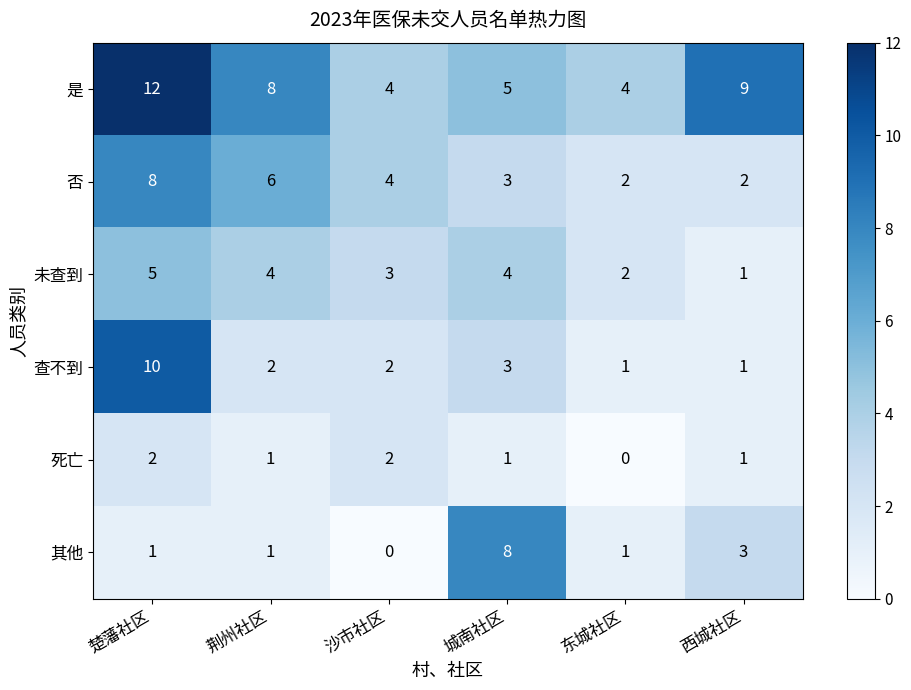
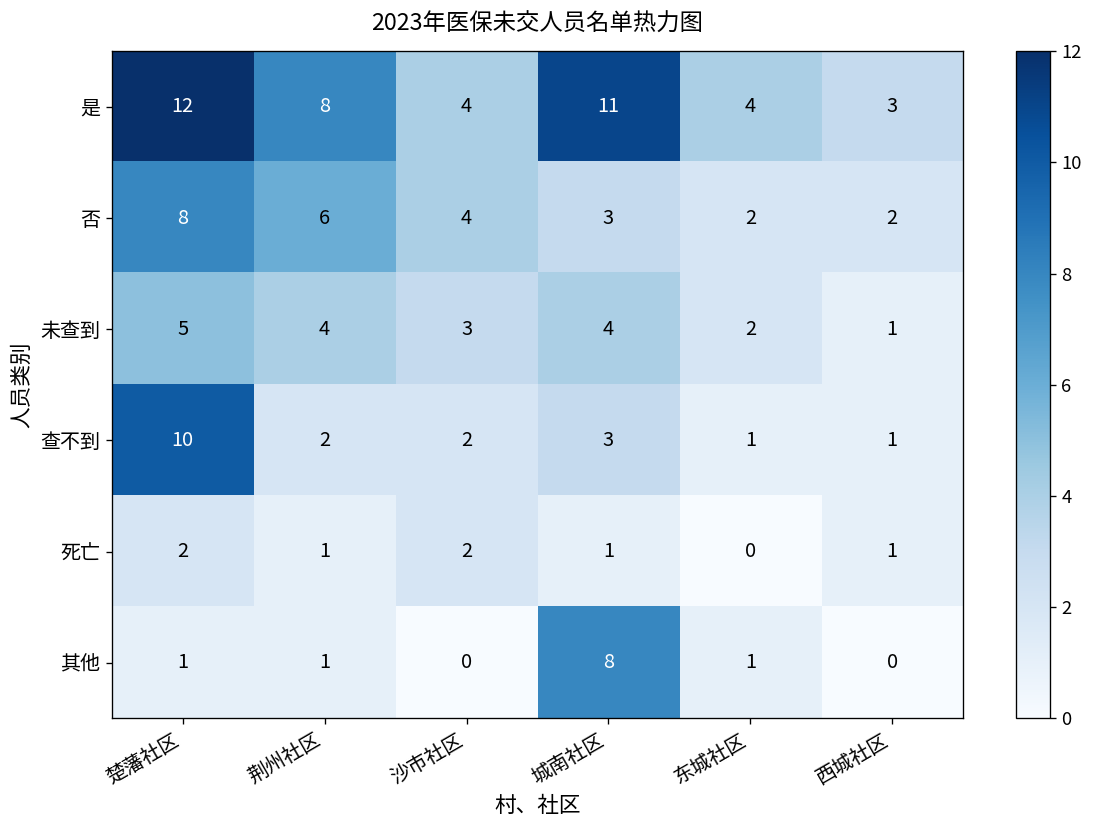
  {
    "是": {
      "楚藩社区": 12,
      "荆州社区": 8,
      "沙市社区": 4,
-     "城南社区": 5,
+     "城南社区": 11,
      "东城社区": 4,
-     "西城社区": 9
+     "西城社区": 3
    },
    "否": {
      "楚藩社区": 8,
      "荆州社区": 6,
      "沙市社区": 4,
      "城南社区": 3,
      "东城社区": 2,
      "西城社区": 2
    },
    "未查到": {
      "楚藩社区": 5,
      "荆州社区": 4,
      "沙市社区": 3,
      "城南社区": 4,
      "东城社区": 2,
      "西城社区": 1
    },
    "查不到": {
      "楚藩社区": 10,
      "荆州社区": 2,
      "沙市社区": 2,
      "城南社区": 3,
      "东城社区": 1,
      "西城社区": 1
    },
    "死亡": {
      "楚藩社区": 2,
      "荆州社区": 1,
      "沙市社区": 2,
      "城南社区": 1,
      "东城社区": 0,
      "西城社区": 1
    },
    "其他": {
      "楚藩社区": 1,
      "荆州社区": 1,
      "沙市社区": 0,
      "城南社区": 8,
      "东城社区": 1,
-     "西城社区": 3
+     "西城社区": 0
    }
  }
